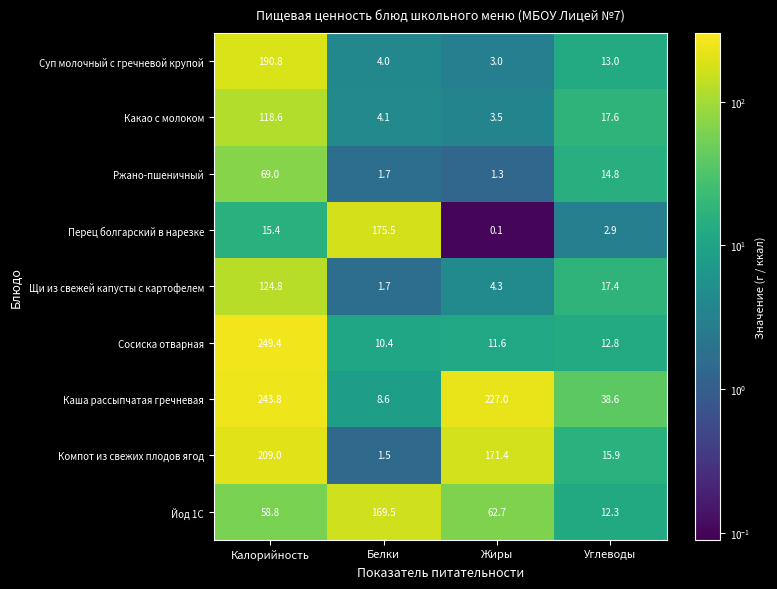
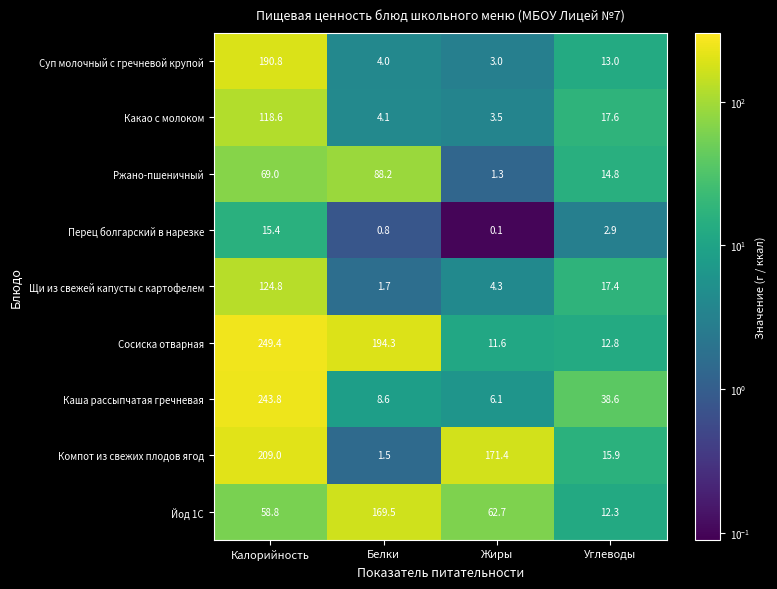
  {
    "Суп молочный с гречневой крупой": {
      "Калорийность": 190.8,
      "Белки": 4.0,
      "Жиры": 3.0,
      "Углеводы": 13.0
    },
    "Какао с молоком": {
      "Калорийность": 118.6,
      "Белки": 4.1,
      "Жиры": 3.5,
      "Углеводы": 17.6
    },
    "Ржано-пшеничный": {
      "Калорийность": 69.0,
-     "Белки": 1.7,
+     "Белки": 88.2,
      "Жиры": 1.3,
      "Углеводы": 14.8
    },
    "Перец болгарский в нарезке": {
      "Калорийность": 15.4,
-     "Белки": 175.5,
+     "Белки": 0.8,
      "Жиры": 0.1,
      "Углеводы": 2.9
    },
    "Щи из свежей капусты с картофелем": {
      "Калорийность": 124.8,
      "Белки": 1.7,
      "Жиры": 4.3,
      "Углеводы": 17.4
    },
    "Сосиска отварная": {
      "Калорийность": 249.4,
-     "Белки": 10.4,
+     "Белки": 194.3,
      "Жиры": 11.6,
      "Углеводы": 12.8
    },
    "Каша рассыпчатая гречневая": {
      "Калорийность": 243.8,
      "Белки": 8.6,
-     "Жиры": 227.0,
+     "Жиры": 6.1,
      "Углеводы": 38.6
    },
    "Компот из свежих плодов ягод": {
      "Калорийность": 209.0,
      "Белки": 1.5,
      "Жиры": 171.4,
      "Углеводы": 15.9
    },
    "Йод 1С": {
      "Калорийность": 58.8,
      "Белки": 169.5,
      "Жиры": 62.7,
      "Углеводы": 12.3
    }
  }
